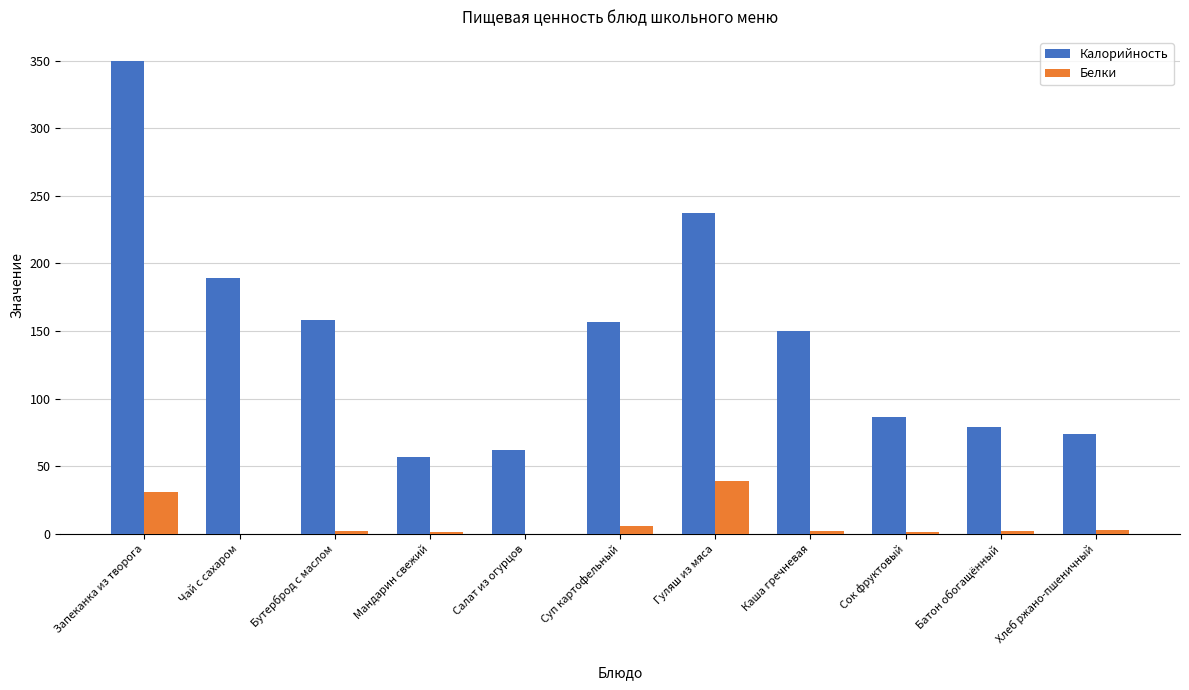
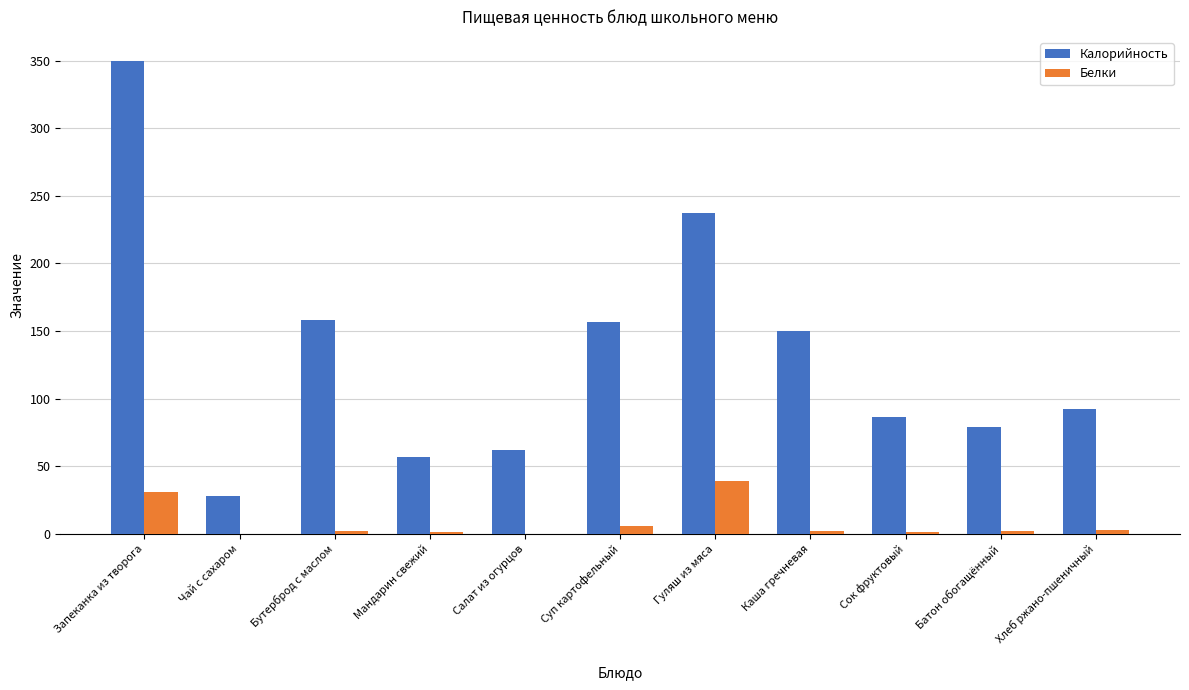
  {
    "Калорийность": {
      "Запеканка из творога": 350,
-     "Чай с сахаром": 189,
+     "Чай с сахаром": 28,
      "Бутерброд с маслом": 158,
      "Мандарин свежий": 57,
      "Салат из огурцов": 62,
      "Суп картофельный": 157,
      "Гуляш из мяса": 237,
      "Каша гречневая": 150,
      "Сок фруктовый": 86,
      "Батон обогащённый": 79,
-     "Хлеб ржано-пшеничный": 74
+     "Хлеб ржано-пшеничный": 92
    },
    "Белки": {
      "Запеканка из творога": 31,
      "Чай с сахаром": 0,
      "Бутерброд с маслом": 2,
      "Салат из огурцов": 0,
      "Суп картофельный": 6,
      "Гуляш из мяса": 39,
      "Каша гречневая": 2,
      "Батон обогащённый": 2,
      "Хлеб ржано-пшеничный": 3
    }
  }
